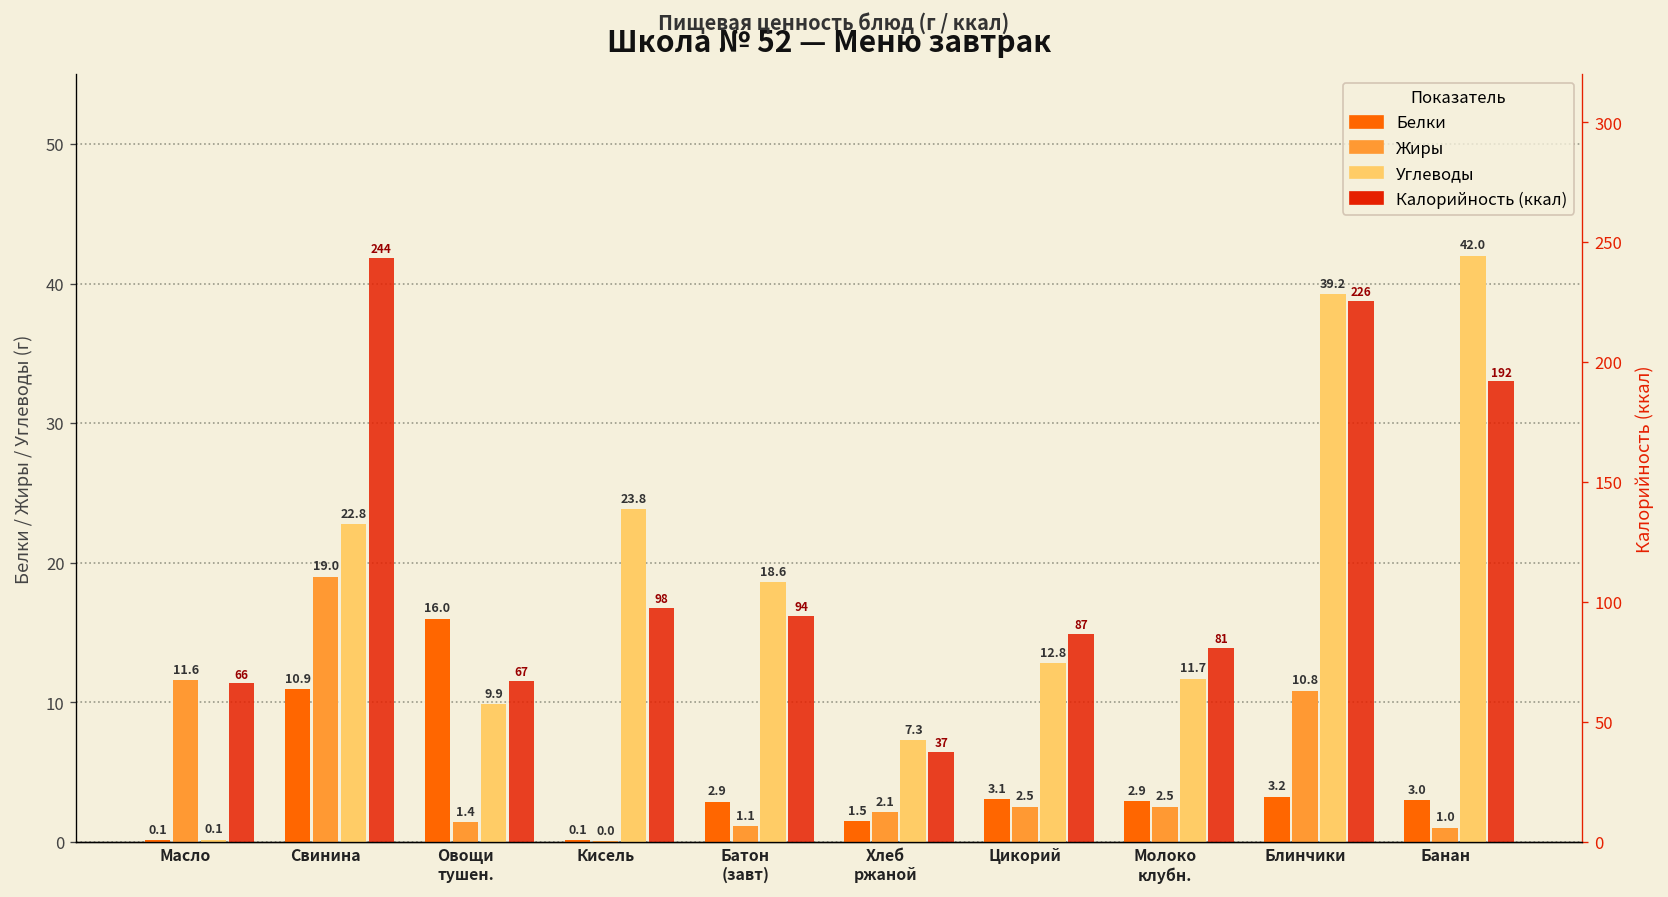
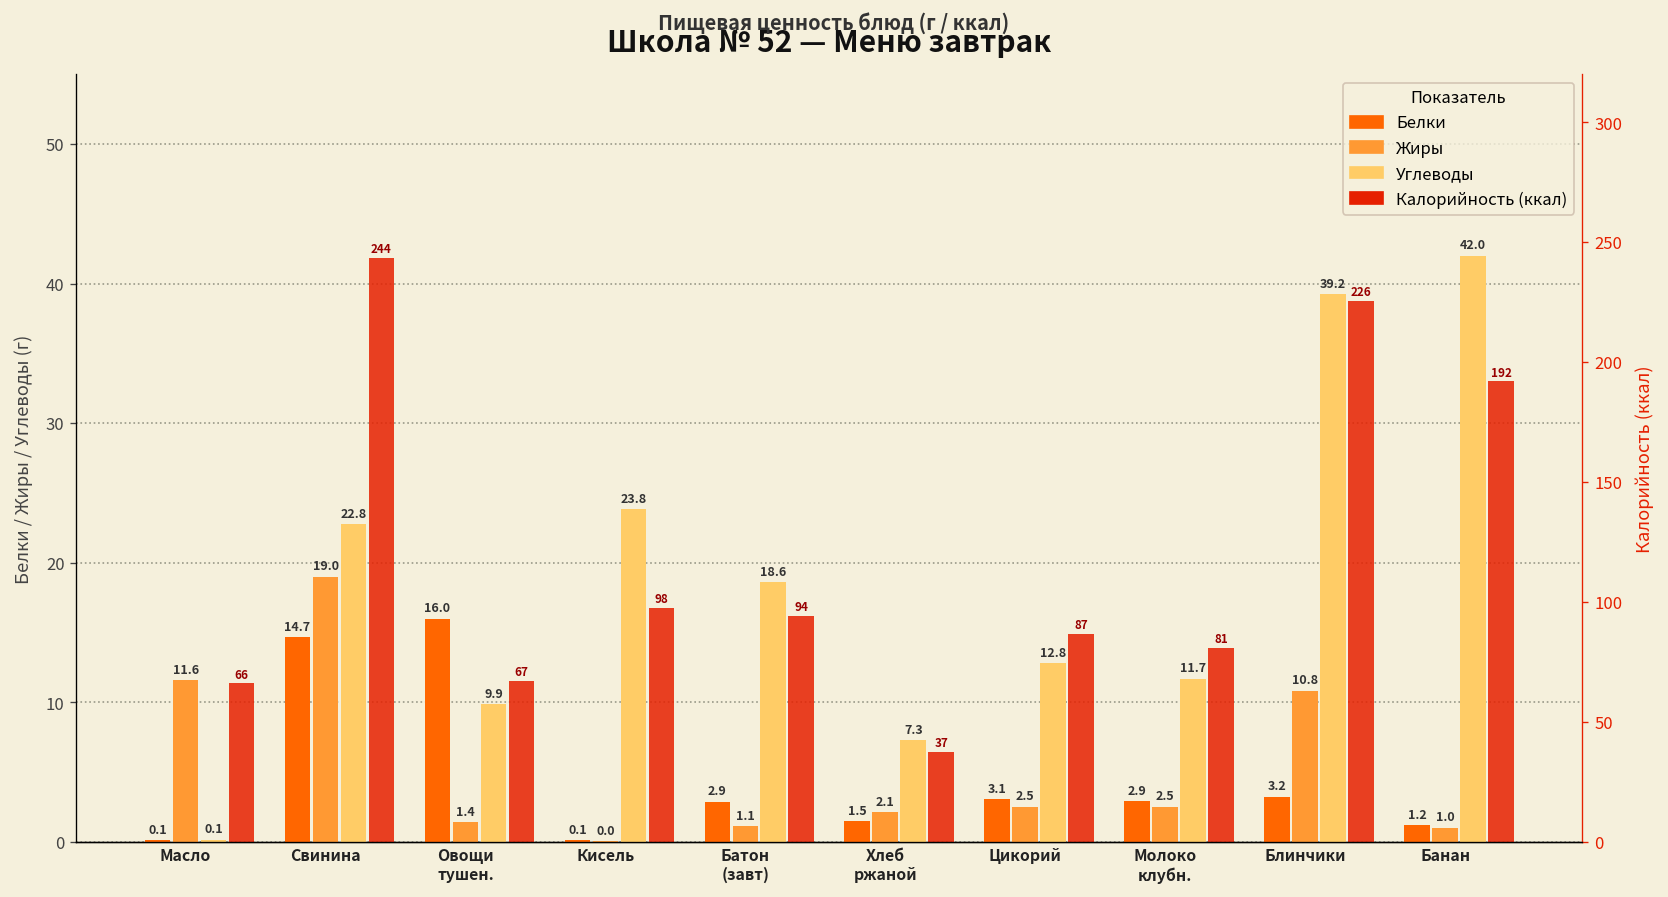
  {
    "Белки": {
      "Масло": 0.1,
-     "Свинина": 10.9,
+     "Свинина": 14.7,
      "Овощи тушен.": 16.0,
      "Кисель": 0.1,
      "Батон (завт)": 2.9,
      "Хлеб ржаной": 1.5,
      "Цикорий": 3.1,
      "Молоко клубн.": 2.9,
      "Блинчики": 3.2,
-     "Банан": 3.0
+     "Банан": 1.2
    },
    "Жиры": {
      "Масло": 11.6,
      "Свинина": 19.0,
      "Овощи тушен.": 1.4,
      "Кисель": 0.0,
      "Батон (завт)": 1.1,
      "Хлеб ржаной": 2.1,
      "Цикорий": 2.5,
      "Молоко клубн.": 2.5,
      "Блинчики": 10.8,
      "Банан": 1.0
    },
    "Углеводы": {
      "Масло": 0.1,
      "Свинина": 22.8,
      "Овощи тушен.": 9.9,
      "Кисель": 23.8,
      "Батон (завт)": 18.6,
      "Хлеб ржаной": 7.3,
      "Цикорий": 12.8,
      "Молоко клубн.": 11.7,
      "Блинчики": 39.2,
      "Банан": 42.0
    }
  }
